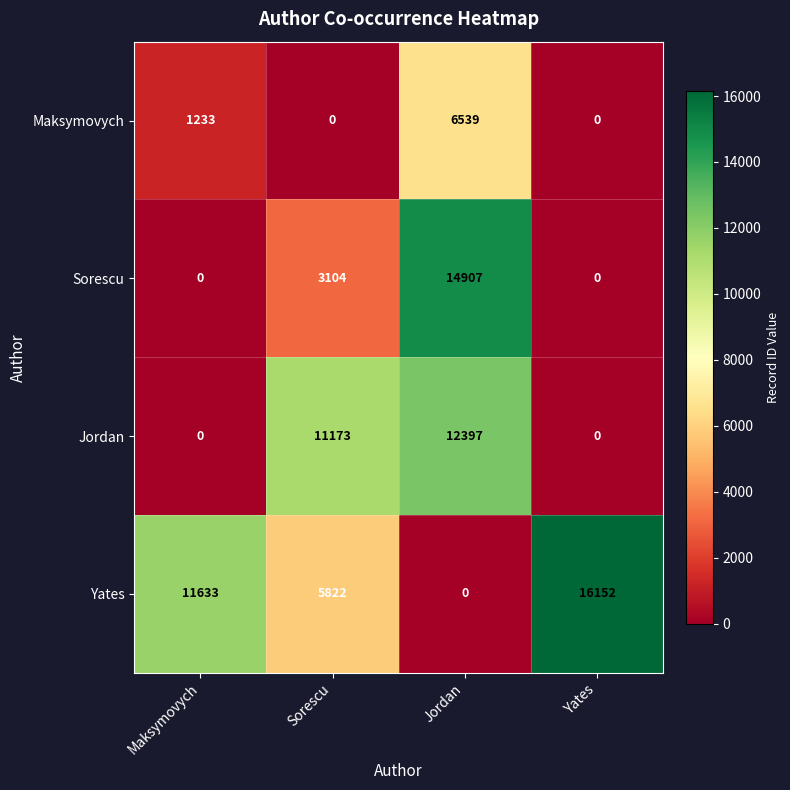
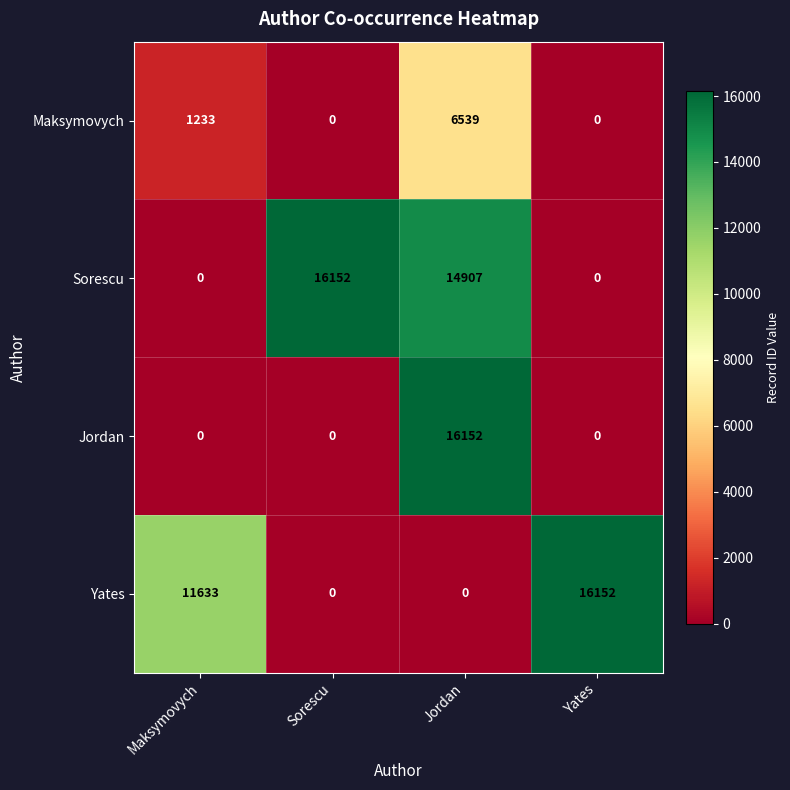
  {
    "Maksymovych": {
      "Maksymovych": 1233,
      "Sorescu": 0,
      "Jordan": 6539,
      "Yates": 0
    },
    "Sorescu": {
      "Maksymovych": 0,
-     "Sorescu": 3104,
+     "Sorescu": 16152,
      "Jordan": 14907,
      "Yates": 0
    },
    "Jordan": {
      "Maksymovych": 0,
-     "Sorescu": 11173,
-     "Jordan": 12397,
+     "Sorescu": 0,
+     "Jordan": 16152,
      "Yates": 0
    },
    "Yates": {
      "Maksymovych": 11633,
-     "Sorescu": 5822,
+     "Sorescu": 0,
      "Jordan": 0,
      "Yates": 16152
    }
  }
